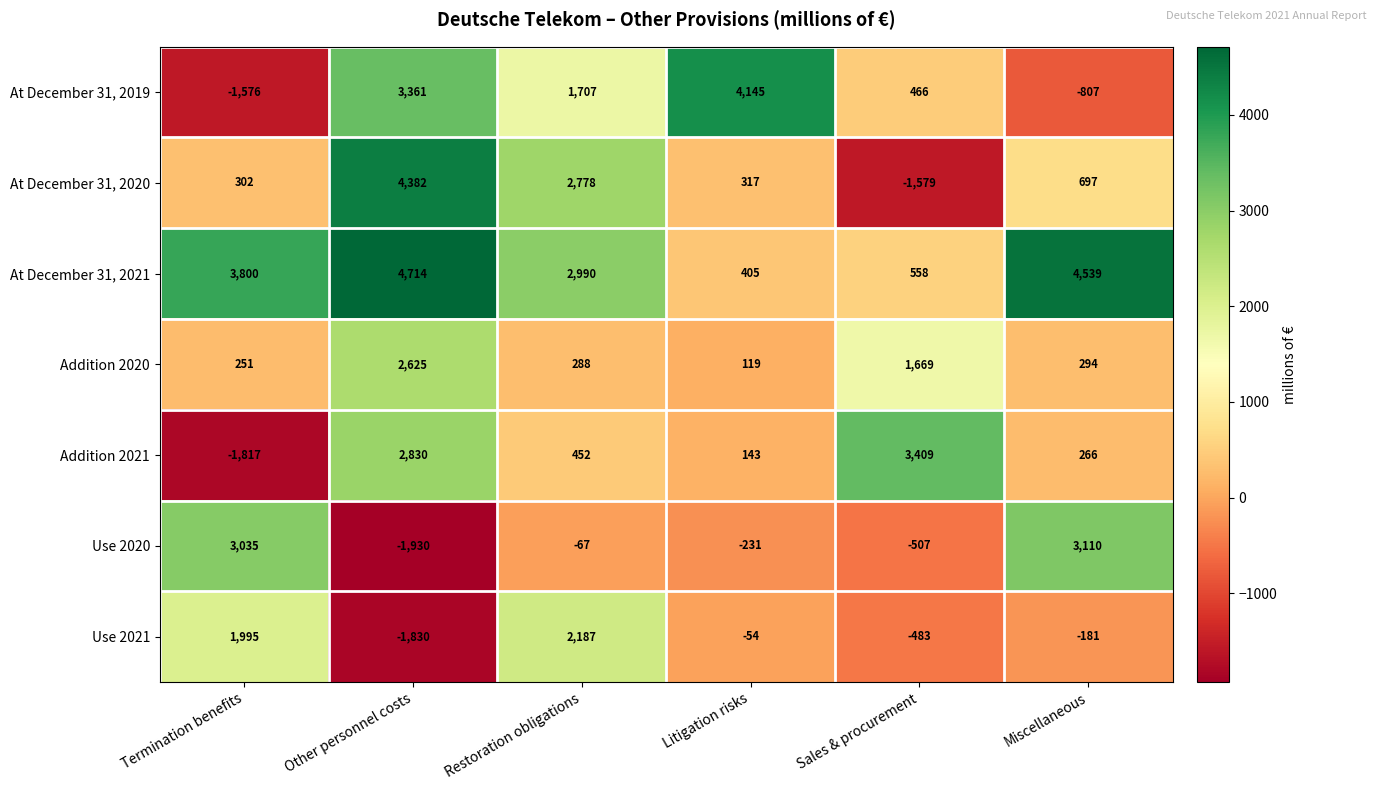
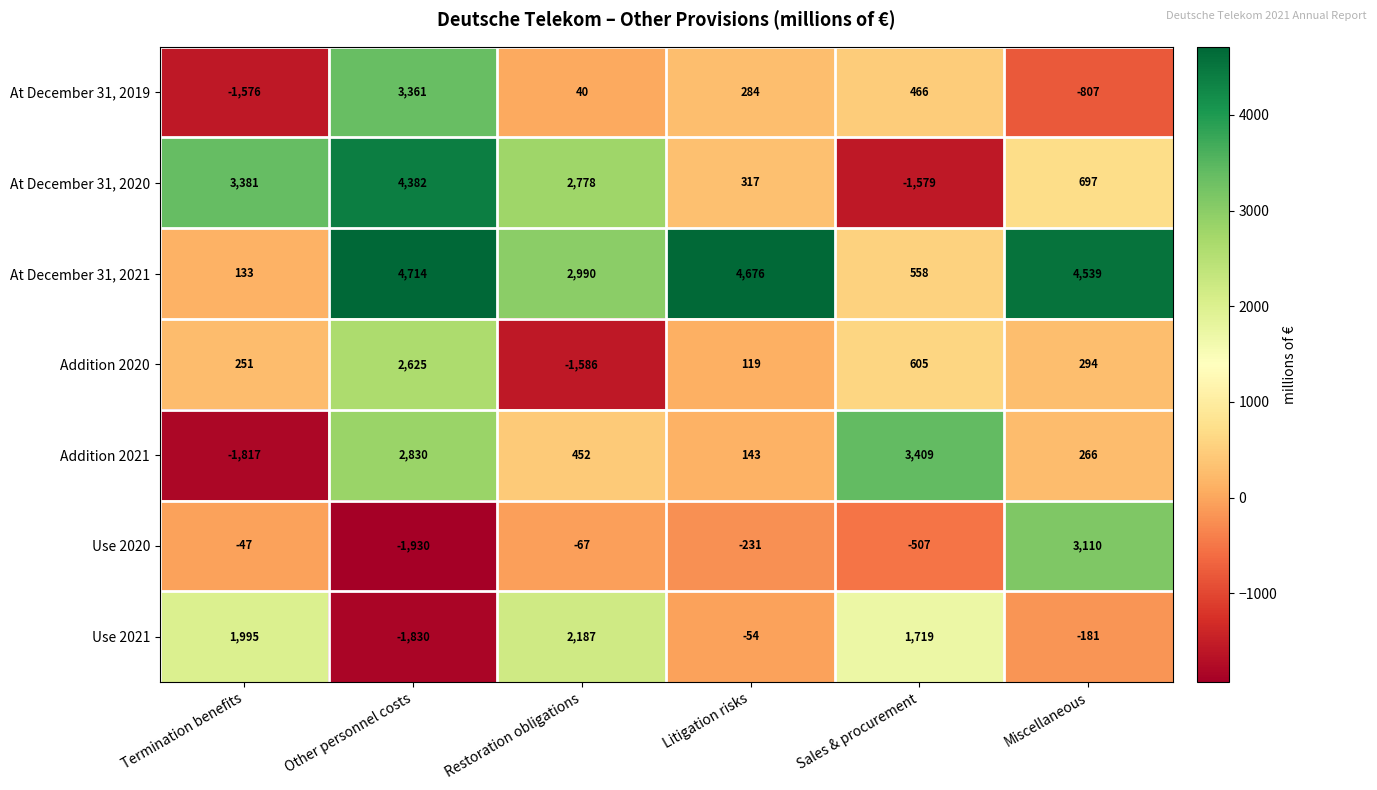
  {
    "At December 31, 2019": {
      "Termination benefits": "-1,576",
      "Other personnel costs": "3,361",
-     "Restoration obligations": "1,707",
-     "Litigation risks": "4,145",
+     "Restoration obligations": "40",
+     "Litigation risks": "284",
      "Sales & procurement": "466",
      "Miscellaneous": "-807"
    },
    "At December 31, 2020": {
-     "Termination benefits": "302",
+     "Termination benefits": "3,381",
      "Other personnel costs": "4,382",
      "Restoration obligations": "2,778",
      "Litigation risks": "317",
      "Sales & procurement": "-1,579",
      "Miscellaneous": "697"
    },
    "At December 31, 2021": {
-     "Termination benefits": "3,800",
+     "Termination benefits": "133",
      "Other personnel costs": "4,714",
      "Restoration obligations": "2,990",
-     "Litigation risks": "405",
+     "Litigation risks": "4,676",
      "Sales & procurement": "558",
      "Miscellaneous": "4,539"
    },
    "Addition 2020": {
      "Termination benefits": "251",
      "Other personnel costs": "2,625",
-     "Restoration obligations": "288",
+     "Restoration obligations": "-1,586",
      "Litigation risks": "119",
-     "Sales & procurement": "1,669",
+     "Sales & procurement": "605",
      "Miscellaneous": "294"
    },
    "Addition 2021": {
      "Termination benefits": "-1,817",
      "Other personnel costs": "2,830",
      "Restoration obligations": "452",
      "Litigation risks": "143",
      "Sales & procurement": "3,409",
      "Miscellaneous": "266"
    },
    "Use 2020": {
-     "Termination benefits": "3,035",
+     "Termination benefits": "-47",
      "Other personnel costs": "-1,930",
      "Restoration obligations": "-67",
      "Litigation risks": "-231",
      "Sales & procurement": "-507",
      "Miscellaneous": "3,110"
    },
    "Use 2021": {
      "Termination benefits": "1,995",
      "Other personnel costs": "-1,830",
      "Restoration obligations": "2,187",
      "Litigation risks": "-54",
-     "Sales & procurement": "-483",
+     "Sales & procurement": "1,719",
      "Miscellaneous": "-181"
    }
  }
